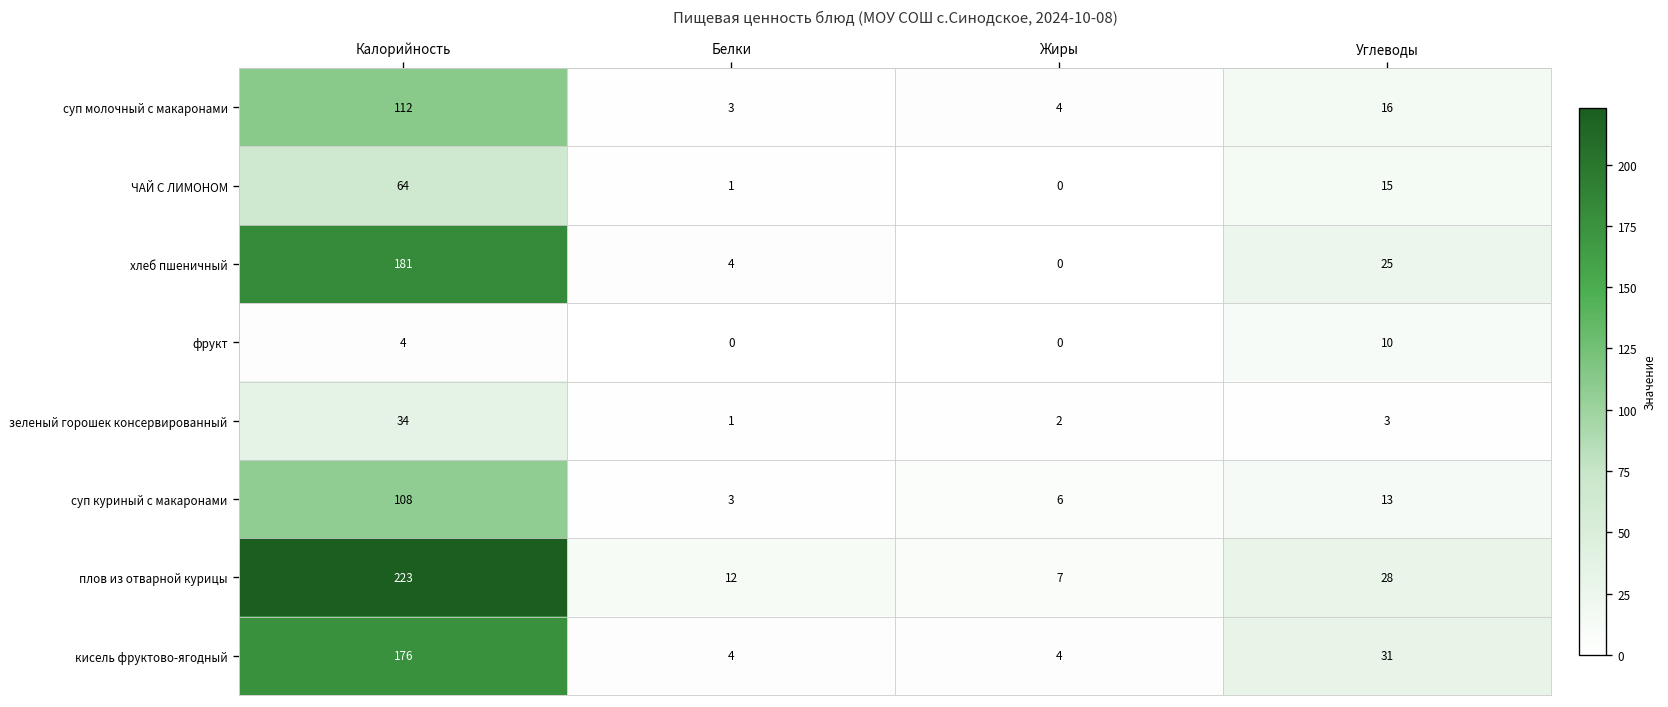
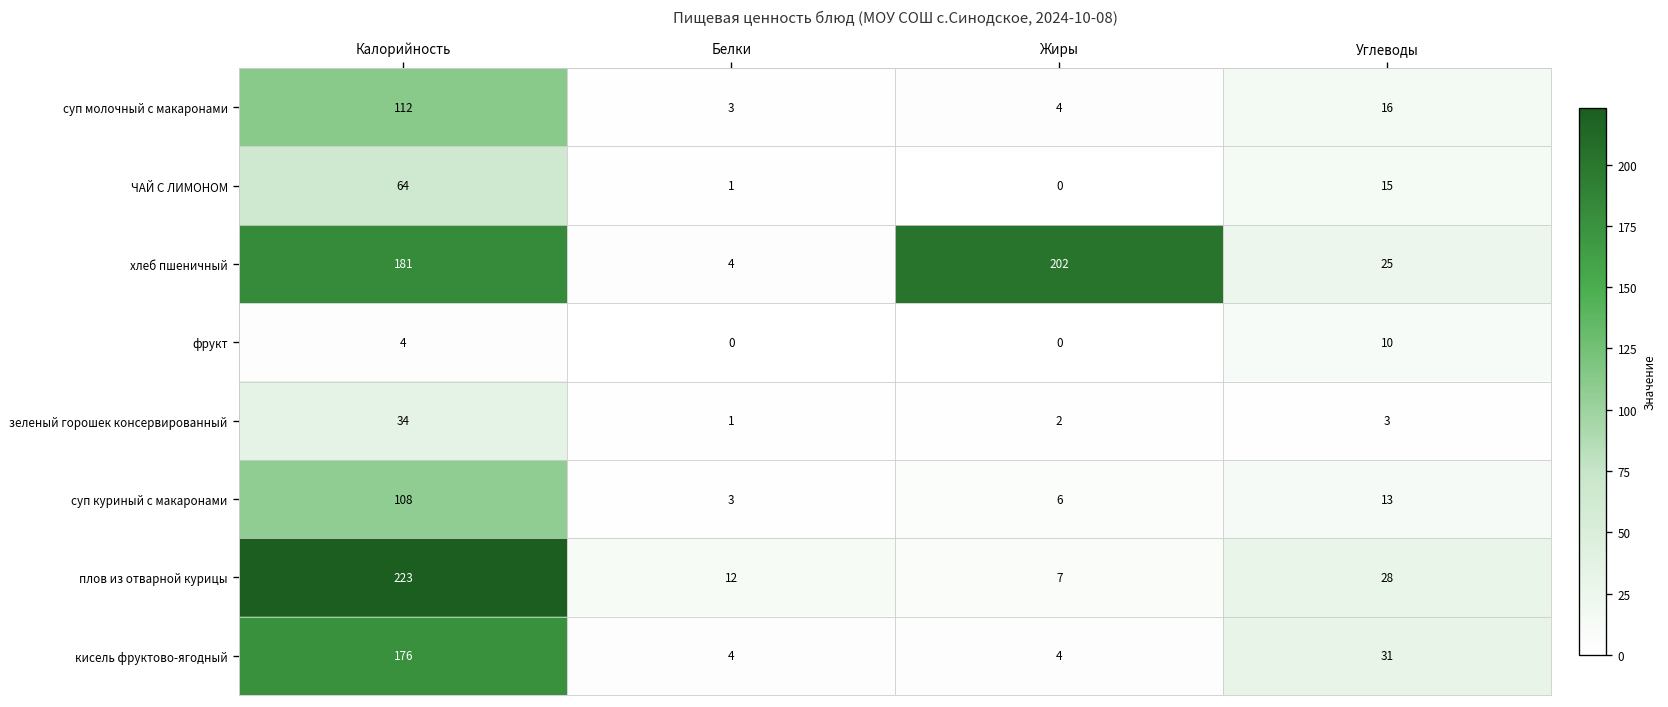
  {
    "суп молочный с макаронами": {
      "Калорийность": 112,
      "Белки": 3,
      "Жиры": 4,
      "Углеводы": 16
    },
    "ЧАЙ С ЛИМОНОМ": {
      "Калорийность": 64,
      "Белки": 1,
      "Жиры": 0,
      "Углеводы": 15
    },
    "хлеб пшеничный": {
      "Калорийность": 181,
      "Белки": 4,
-     "Жиры": 0,
+     "Жиры": 202,
      "Углеводы": 25
    },
    "фрукт": {
      "Калорийность": 4,
      "Белки": 0,
      "Жиры": 0,
      "Углеводы": 10
    },
    "зеленый горошек консервированный": {
      "Калорийность": 34,
      "Белки": 1,
      "Жиры": 2,
      "Углеводы": 3
    },
    "суп куриный с макаронами": {
      "Калорийность": 108,
      "Белки": 3,
      "Жиры": 6,
      "Углеводы": 13
    },
    "плов из отварной курицы": {
      "Калорийность": 223,
      "Белки": 12,
      "Жиры": 7,
      "Углеводы": 28
    },
    "кисель фруктово-ягодный": {
      "Калорийность": 176,
      "Белки": 4,
      "Жиры": 4,
      "Углеводы": 31
    }
  }
